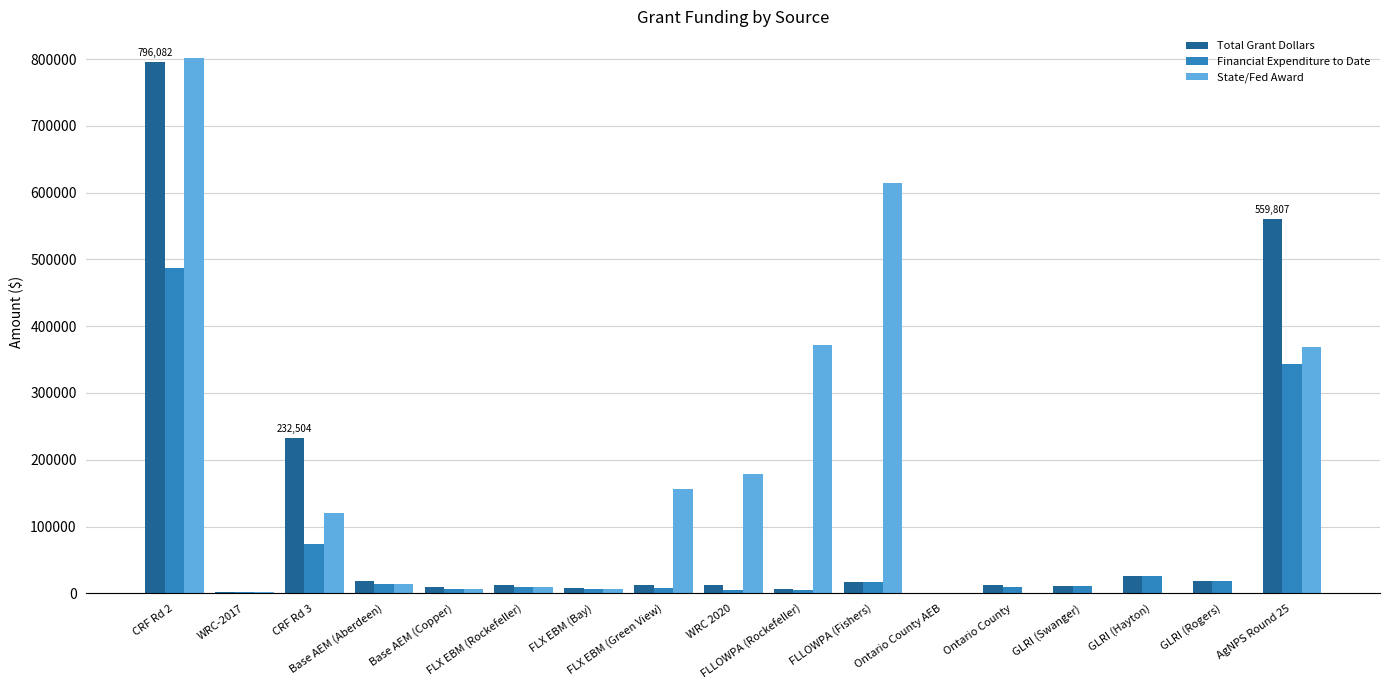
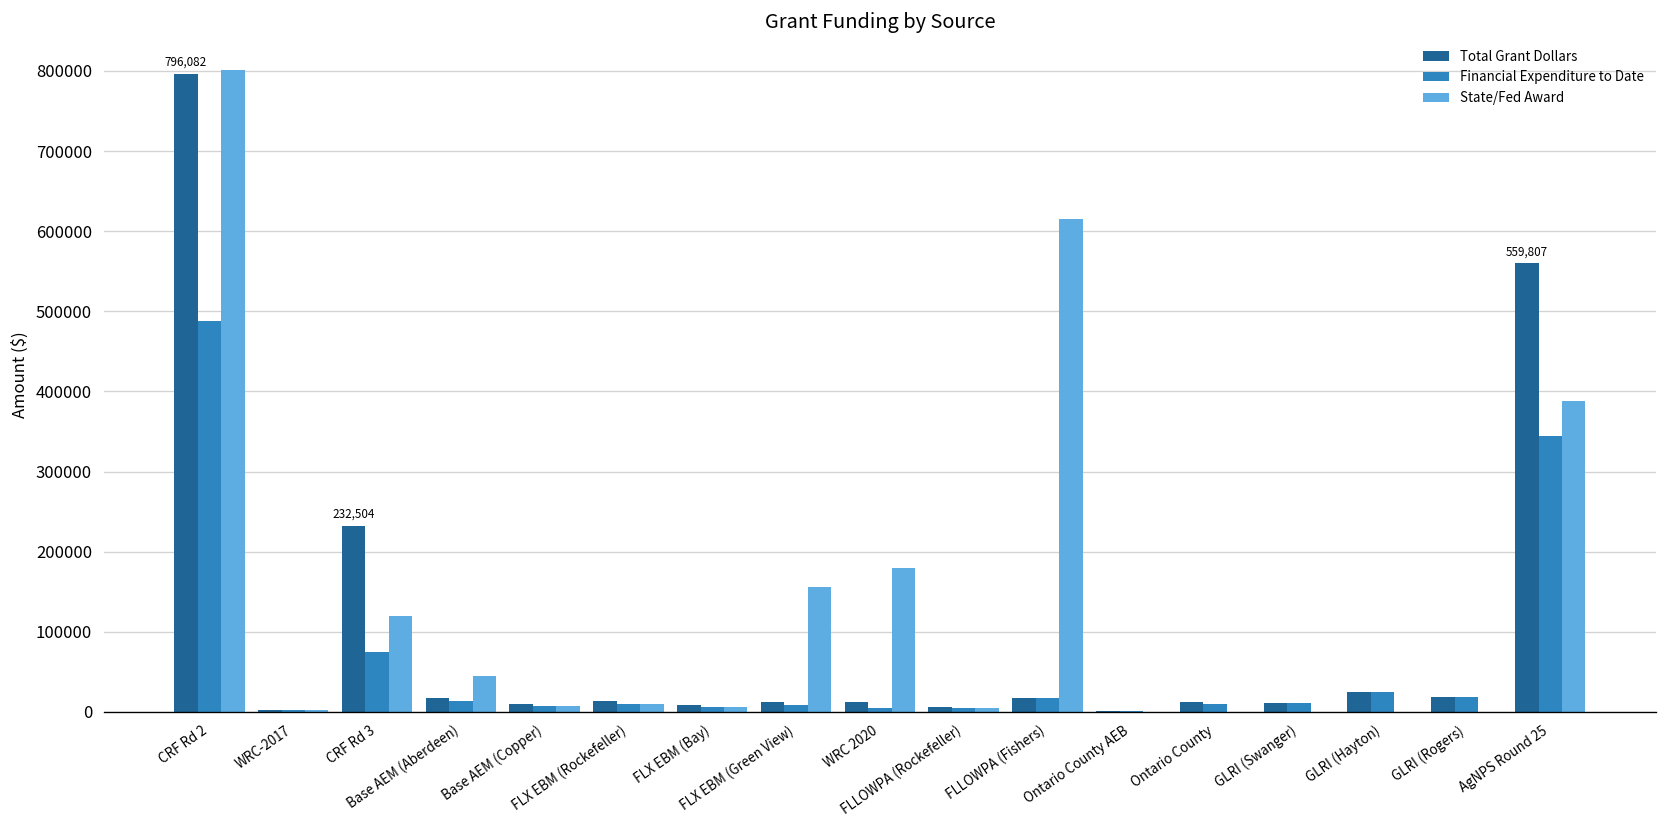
  {
    "State/Fed Award": {
      "CRF Rd 2": 800000,
      "CRF Rd 3": 120000,
-     "Base AEM (Aberdeen)": 10000,
+     "Base AEM (Aberdeen)": 40000,
      "Base AEM (Copper)": 10000,
      "FLX EBM (Rockefeller)": 10000,
      "FLX EBM (Bay)": 10000,
      "FLX EBM (Green View)": 160000,
      "WRC 2020": 180000,
-     "FLLOWPA (Rockefeller)": 370000,
+     "FLLOWPA (Rockefeller)": 0,
      "FLLOWPA (Fishers)": 610000,
      "Ontario County AEB": 0,
      "Ontario County": 0,
      "GLRI (Swanger)": 0,
      "GLRI (Hayton)": 0,
      "GLRI (Rogers)": 0,
-     "AgNPS Round 25": 370000
+     "AgNPS Round 25": 390000
    }
  }
